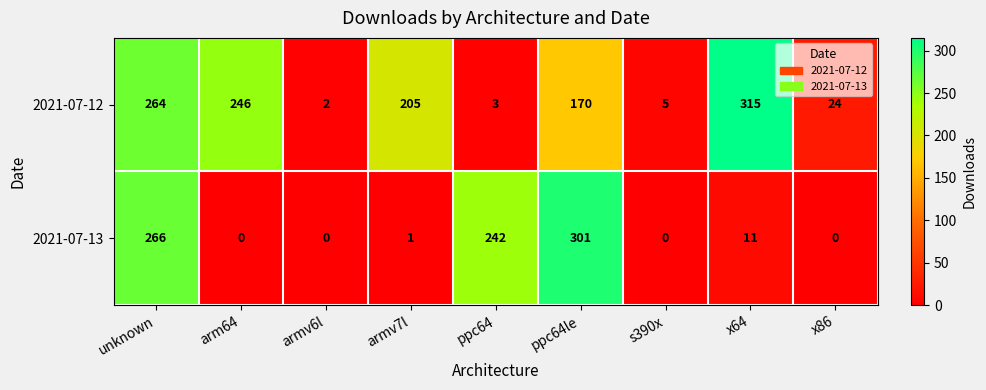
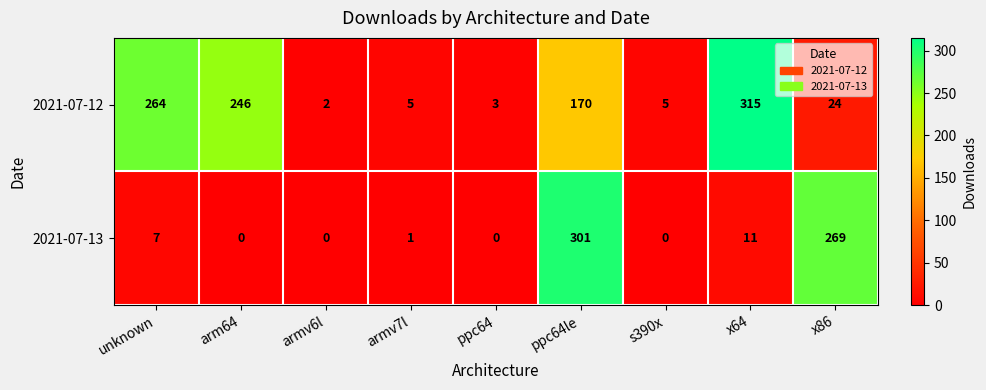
  {
    "2021-07-12": {
      "unknown": 264,
      "arm64": 246,
      "armv6l": 2,
-     "armv7l": 205,
+     "armv7l": 5,
      "ppc64": 3,
      "ppc64le": 170,
      "s390x": 5,
      "x64": 315,
      "x86": 24
    },
    "2021-07-13": {
-     "unknown": 266,
+     "unknown": 7,
      "arm64": 0,
      "armv6l": 0,
      "armv7l": 1,
-     "ppc64": 242,
+     "ppc64": 0,
      "ppc64le": 301,
      "s390x": 0,
      "x64": 11,
-     "x86": 0
+     "x86": 269
    }
  }
